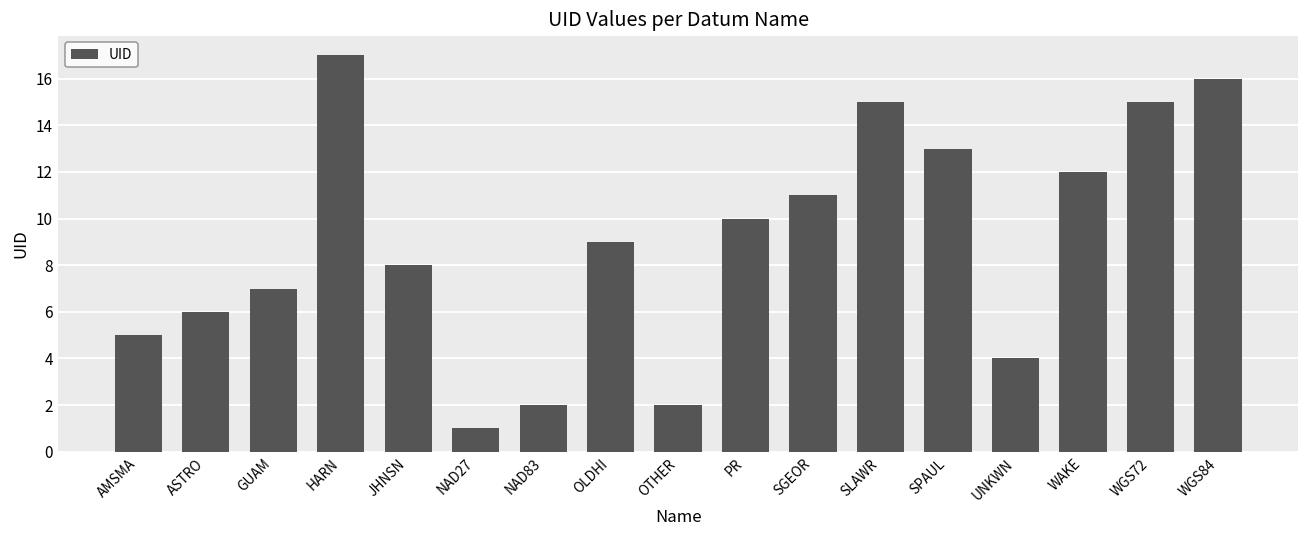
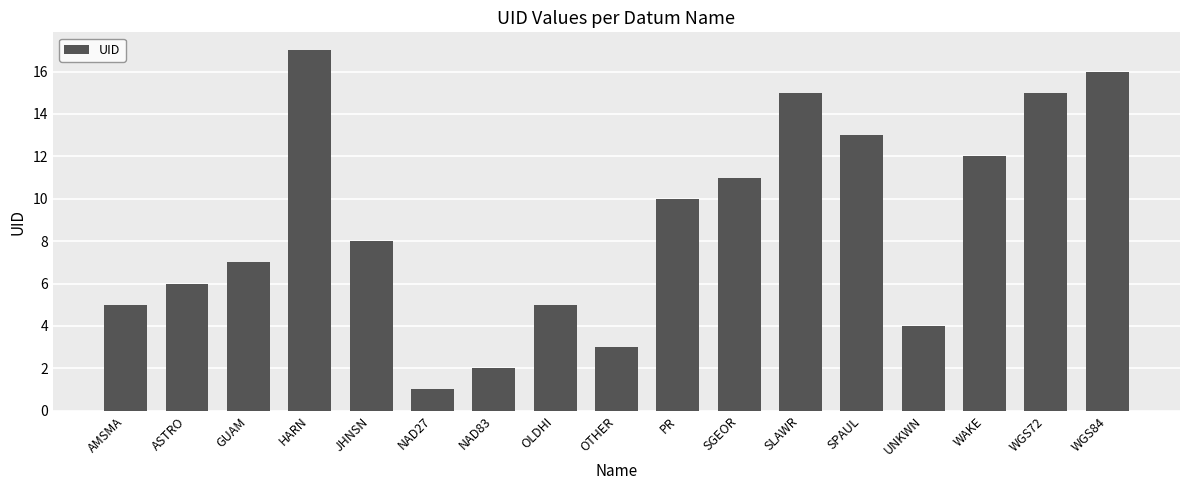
  {
    "AMSMA": 5,
    "ASTRO": 6,
    "GUAM": 7,
    "HARN": 17,
    "JHNSN": 8,
    "NAD27": 1,
    "NAD83": 2,
-   "OLDHI": 9,
-   "OTHER": 2,
+   "OLDHI": 5,
+   "OTHER": 3,
    "PR": 10,
    "SGEOR": 11,
    "SLAWR": 15,
    "SPAUL": 13,
    "UNKWN": 4,
    "WAKE": 12,
    "WGS72": 15,
    "WGS84": 16
  }
